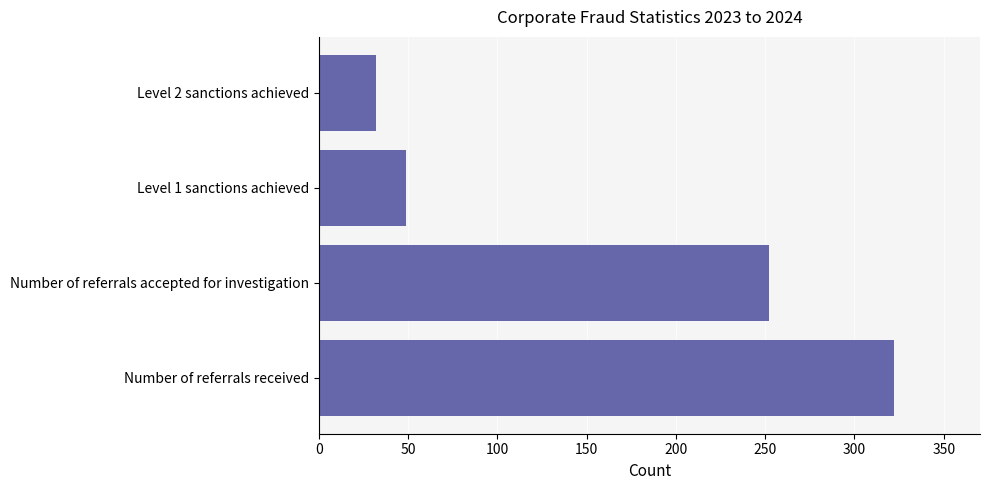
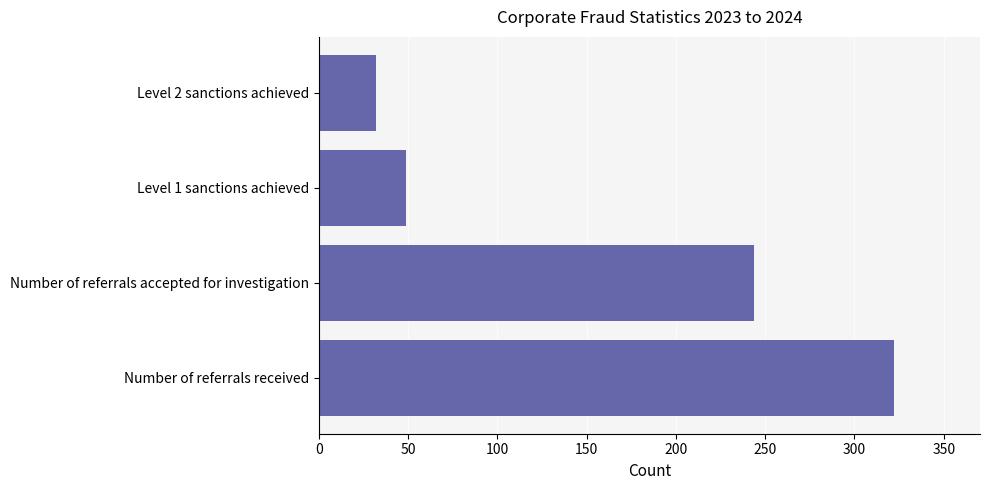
  {
    "Level 2 sanctions achieved": 32,
    "Level 1 sanctions achieved": 49,
-   "Number of referrals accepted for investigation": 252,
+   "Number of referrals accepted for investigation": 244,
    "Number of referrals received": 322
  }
